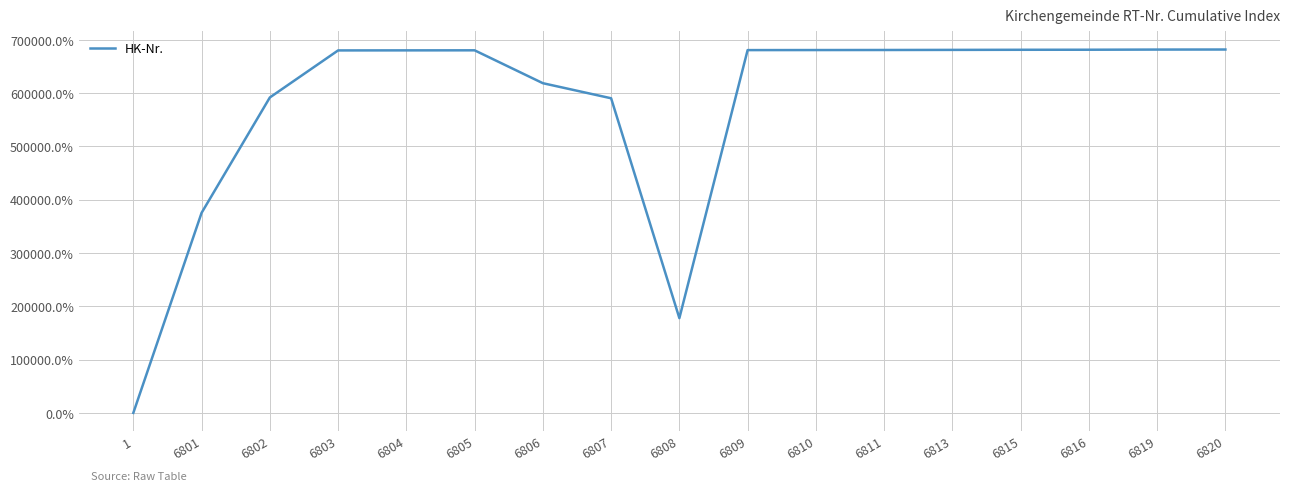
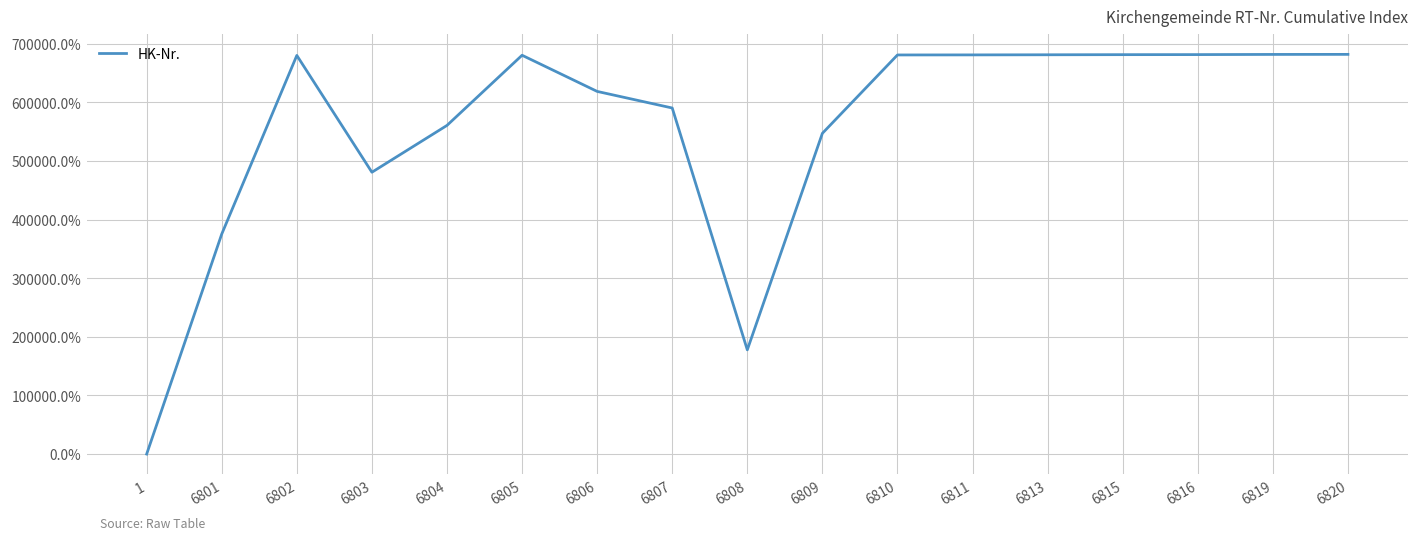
  {
    "1": "0%",
    "6801": "380000%",
-   "6802": "590000%",
-   "6803": "680000%",
-   "6804": "680000%",
+   "6802": "680000%",
+   "6803": "480000%",
+   "6804": "560000%",
    "6805": "680000%",
    "6806": "620000%",
    "6807": "590000%",
    "6808": "180000%",
-   "6809": "680000%",
+   "6809": "550000%",
    "6810": "680000%",
    "6811": "680000%",
    "6813": "680000%",
    "6815": "680000%",
    "6816": "680000%",
    "6819": "680000%",
    "6820": "680000%"
  }
